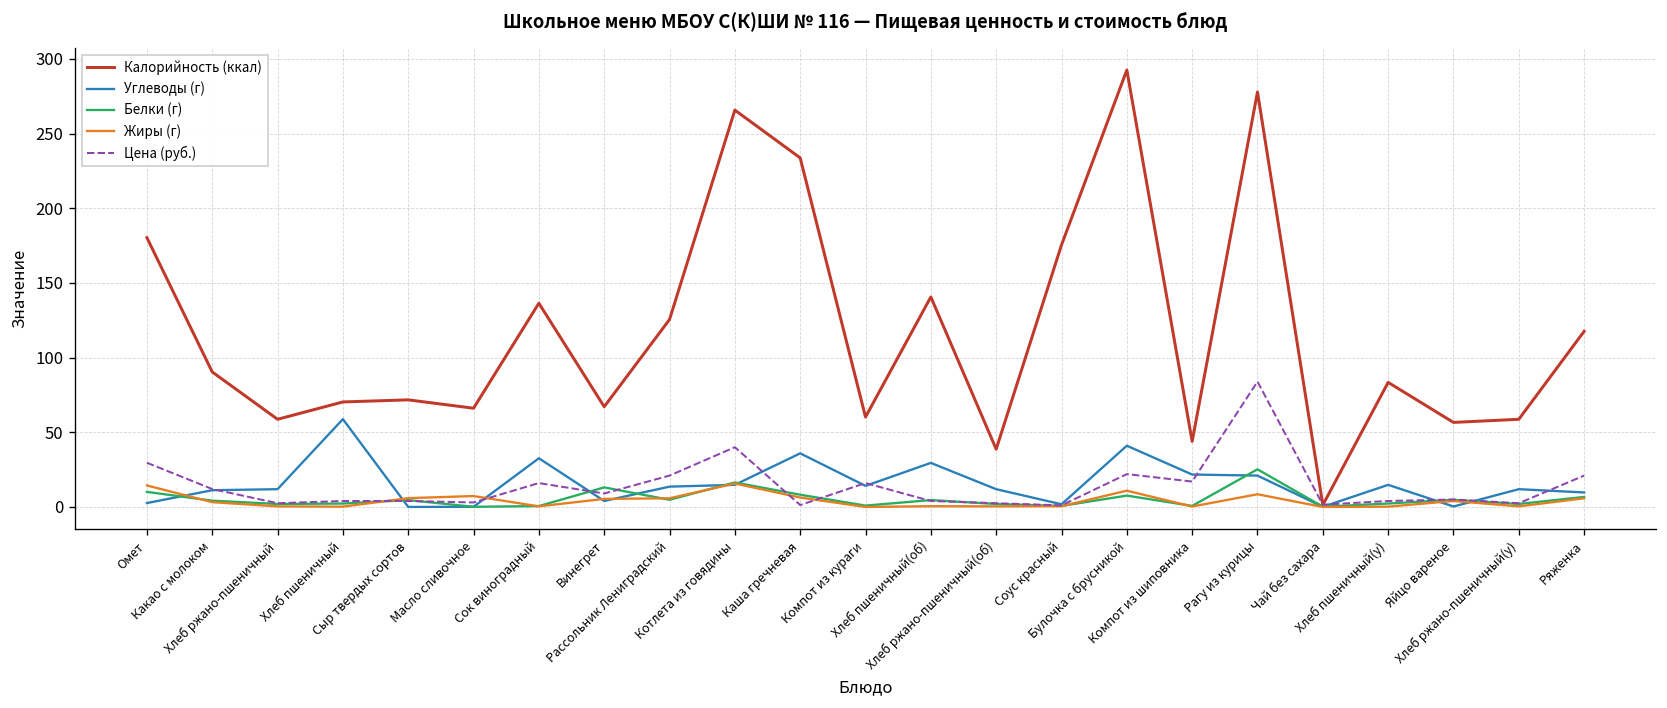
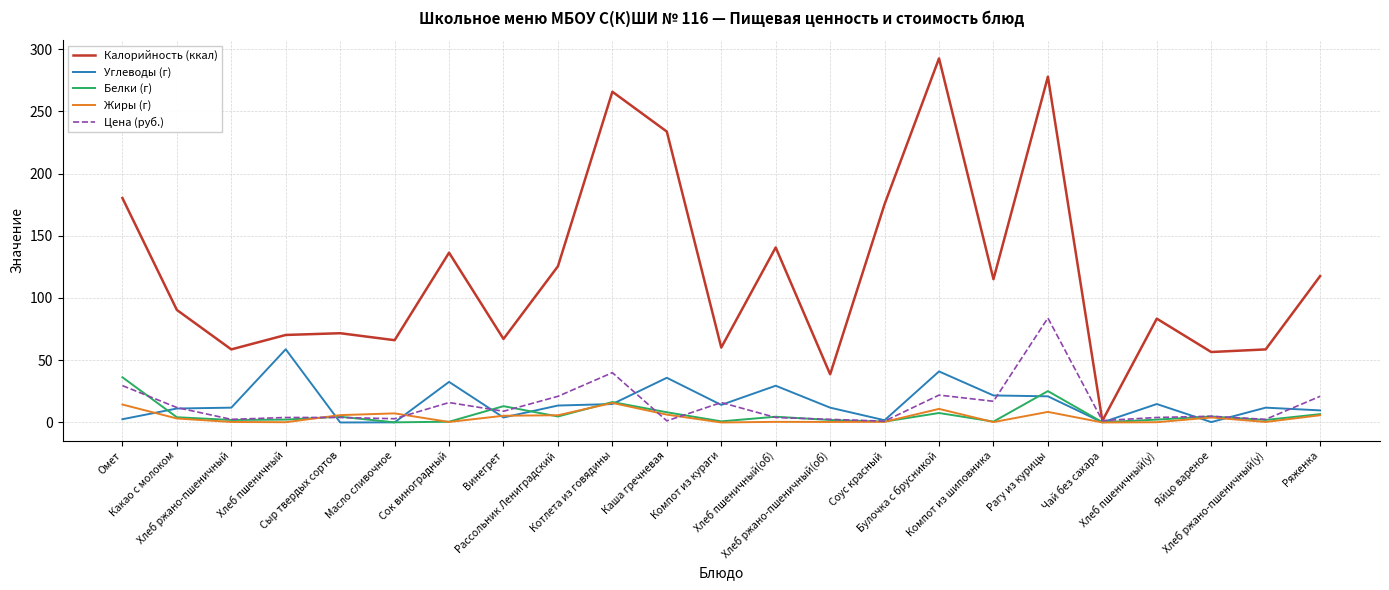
  {
    "Калорийность (ккал)": {
      "Омет": 180,
      "Какао с молоком": 90,
      "Хлеб ржано-пшеничный": 59,
      "Хлеб пшеничный": 70,
      "Сыр твердых сортов": 72,
      "Масло сливочное": 66,
      "Сок виноградный": 136,
      "Винегрет": 67,
      "Рассольник Лениградский": 126,
      "Котлета из говядины": 266,
      "Каша гречневая": 234,
      "Компот из кураги": 60,
      "Хлеб пшеничный(об)": 141,
      "Хлеб ржано-пшеничный(об)": 39,
      "Соус красный": 175,
      "Булочка с брусникой": 293,
-     "Компот из шиповника": 44,
+     "Компот из шиповника": 115,
      "Рагу из курицы": 278,
      "Хлеб пшеничный(у)": 83,
      "Яйцо вареное": 57,
      "Хлеб ржано-пшеничный(у)": 59,
      "Ряженка": 118
    },
    "Углеводы (г)": {
      "Омет": 3,
      "Хлеб ржано-пшеничный": 12,
      "Хлеб пшеничный": 59,
      "Сыр твердых сортов": 0,
      "Сок виноградный": 33,
      "Рассольник Лениградский": 14,
      "Каша гречневая": 36,
      "Хлеб пшеничный(об)": 30,
      "Хлеб ржано-пшеничный(об)": 12,
      "Булочка с брусникой": 41,
      "Компот из шиповника": 22,
      "Рагу из курицы": 21,
      "Хлеб пшеничный(у)": 15,
      "Яйцо вареное": 0,
      "Хлеб ржано-пшеничный(у)": 12,
      "Ряженка": 10
    },
    "Белки (г)": {
-     "Омет": 10,
+     "Омет": 36,
      "Винегрет": 13,
      "Булочка с брусникой": 8,
      "Рагу из курицы": 25
    },
    "Жиры (г)": {
      "Омет": 14,
      "Хлеб пшеничный": 0,
      "Масло сливочное": 7,
      "Хлеб пшеничный(об)": 1,
      "Булочка с брусникой": 11,
      "Рагу из курицы": 9,
      "Хлеб пшеничный(у)": 0
    },
    "Цена (руб.)": {
      "Омет": 30,
      "Масло сливочное": 3,
      "Сок виноградный": 16,
      "Винегрет": 9,
      "Рассольник Лениградский": 21,
      "Котлета из говядины": 40,
      "Каша гречневая": 1,
      "Булочка с брусникой": 22,
      "Компот из шиповника": 17,
      "Рагу из курицы": 84,
      "Ряженка": 21
    }
  }
